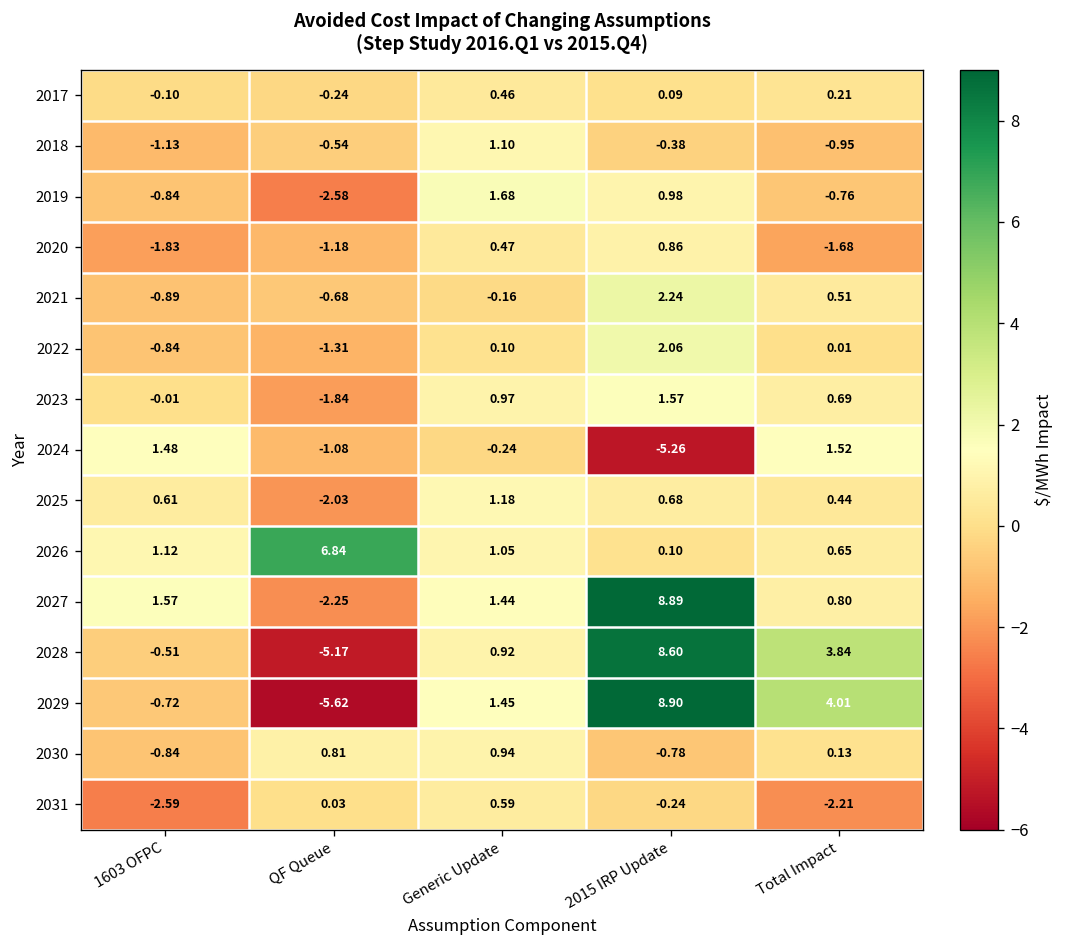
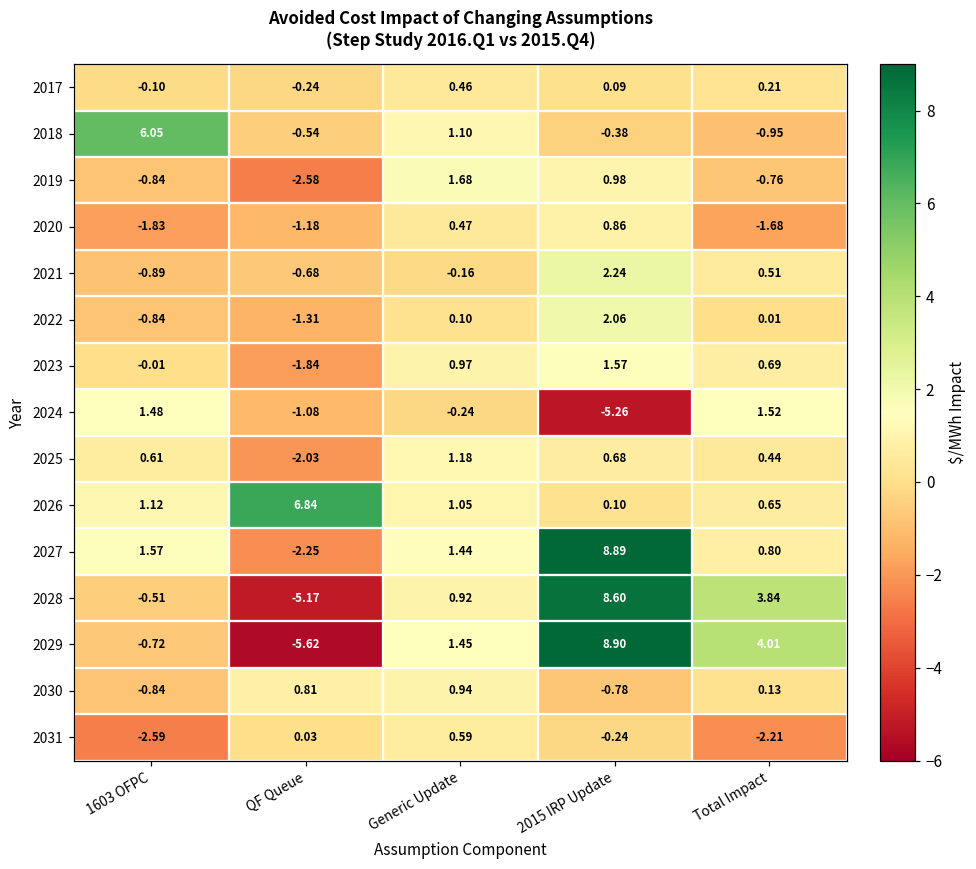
  {
    "2017": {
      "1603 OFPC": -0.10,
      "QF Queue": -0.24,
      "Generic Update": 0.46,
      "2015 IRP Update": 0.09,
      "Total Impact": 0.21
    },
    "2018": {
-     "1603 OFPC": -1.13,
+     "1603 OFPC": 6.05,
      "QF Queue": -0.54,
      "Generic Update": 1.10,
      "2015 IRP Update": -0.38,
      "Total Impact": -0.95
    },
    "2019": {
      "1603 OFPC": -0.84,
      "QF Queue": -2.58,
      "Generic Update": 1.68,
      "2015 IRP Update": 0.98,
      "Total Impact": -0.76
    },
    "2020": {
      "1603 OFPC": -1.83,
      "QF Queue": -1.18,
      "Generic Update": 0.47,
      "2015 IRP Update": 0.86,
      "Total Impact": -1.68
    },
    "2021": {
      "1603 OFPC": -0.89,
      "QF Queue": -0.68,
      "Generic Update": -0.16,
      "2015 IRP Update": 2.24,
      "Total Impact": 0.51
    },
    "2022": {
      "1603 OFPC": -0.84,
      "QF Queue": -1.31,
      "Generic Update": 0.10,
      "2015 IRP Update": 2.06,
      "Total Impact": 0.01
    },
    "2023": {
      "1603 OFPC": -0.01,
      "QF Queue": -1.84,
      "Generic Update": 0.97,
      "2015 IRP Update": 1.57,
      "Total Impact": 0.69
    },
    "2024": {
      "1603 OFPC": 1.48,
      "QF Queue": -1.08,
      "Generic Update": -0.24,
      "2015 IRP Update": -5.26,
      "Total Impact": 1.52
    },
    "2025": {
      "1603 OFPC": 0.61,
      "QF Queue": -2.03,
      "Generic Update": 1.18,
      "2015 IRP Update": 0.68,
      "Total Impact": 0.44
    },
    "2026": {
      "1603 OFPC": 1.12,
      "QF Queue": 6.84,
      "Generic Update": 1.05,
      "2015 IRP Update": 0.10,
      "Total Impact": 0.65
    },
    "2027": {
      "1603 OFPC": 1.57,
      "QF Queue": -2.25,
      "Generic Update": 1.44,
      "2015 IRP Update": 8.89,
      "Total Impact": 0.80
    },
    "2028": {
      "1603 OFPC": -0.51,
      "QF Queue": -5.17,
      "Generic Update": 0.92,
      "2015 IRP Update": 8.60,
      "Total Impact": 3.84
    },
    "2029": {
      "1603 OFPC": -0.72,
      "QF Queue": -5.62,
      "Generic Update": 1.45,
      "2015 IRP Update": 8.90,
      "Total Impact": 4.01
    },
    "2030": {
      "1603 OFPC": -0.84,
      "QF Queue": 0.81,
      "Generic Update": 0.94,
      "2015 IRP Update": -0.78,
      "Total Impact": 0.13
    },
    "2031": {
      "1603 OFPC": -2.59,
      "QF Queue": 0.03,
      "Generic Update": 0.59,
      "2015 IRP Update": -0.24,
      "Total Impact": -2.21
    }
  }
